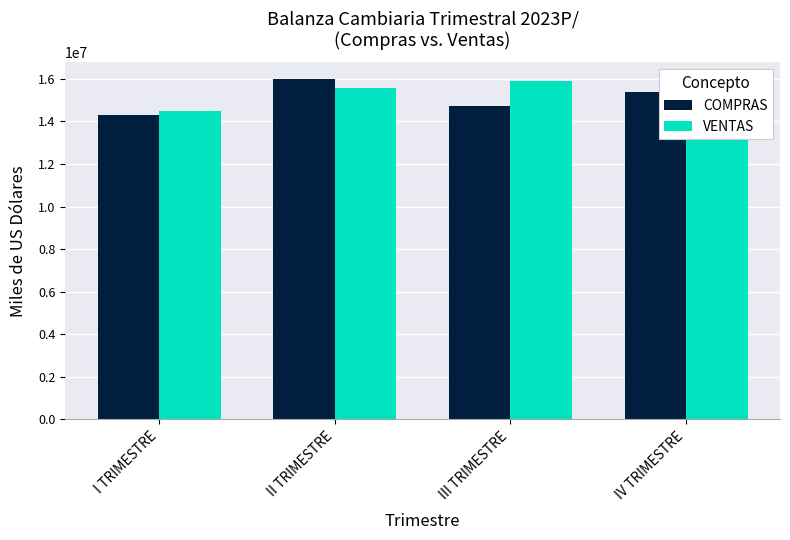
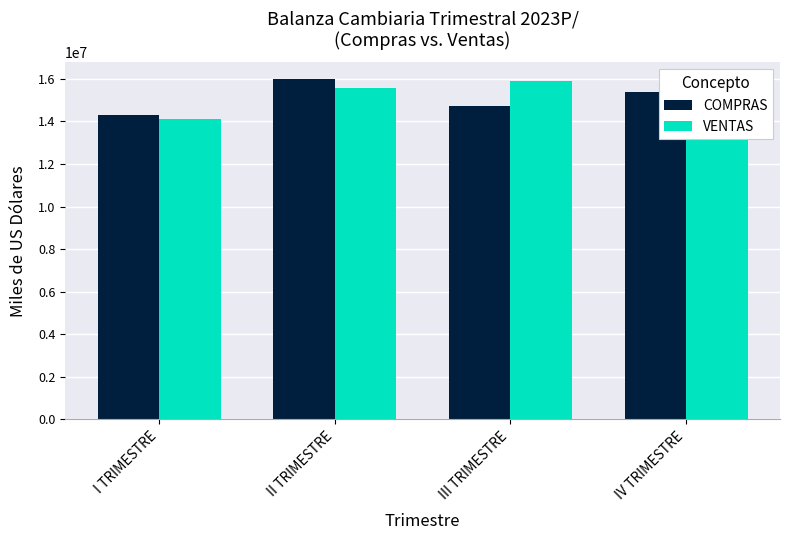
  {
    "COMPRAS": {
      "I TRIMESTRE": 14300000,
      "II TRIMESTRE": 16000000,
      "III TRIMESTRE": 14700000,
      "IV TRIMESTRE": 15400000
    },
    "VENTAS": {
-     "I TRIMESTRE": 14500000,
+     "I TRIMESTRE": 14100000,
      "II TRIMESTRE": 15500000,
      "III TRIMESTRE": 15900000
    }
  }
